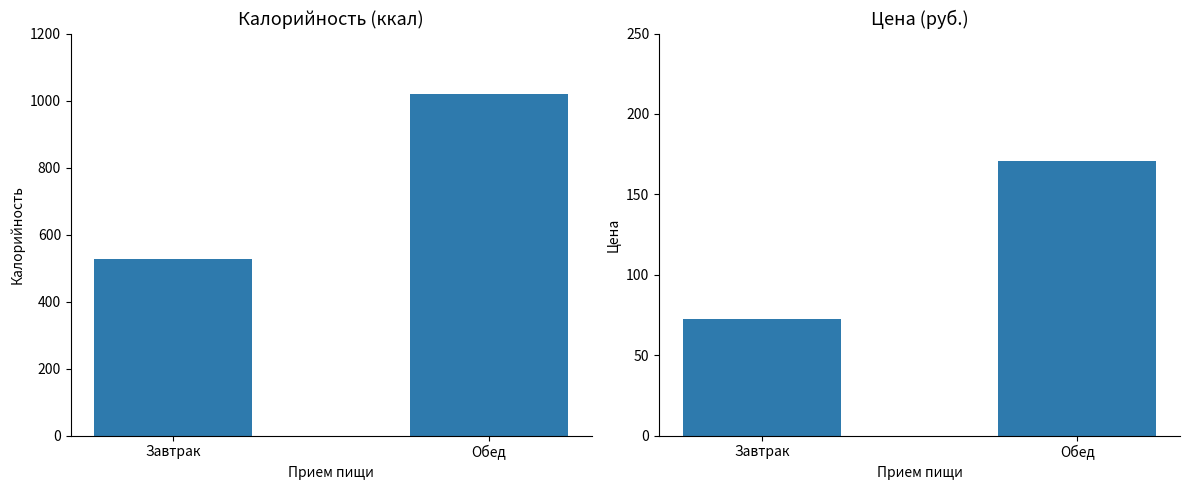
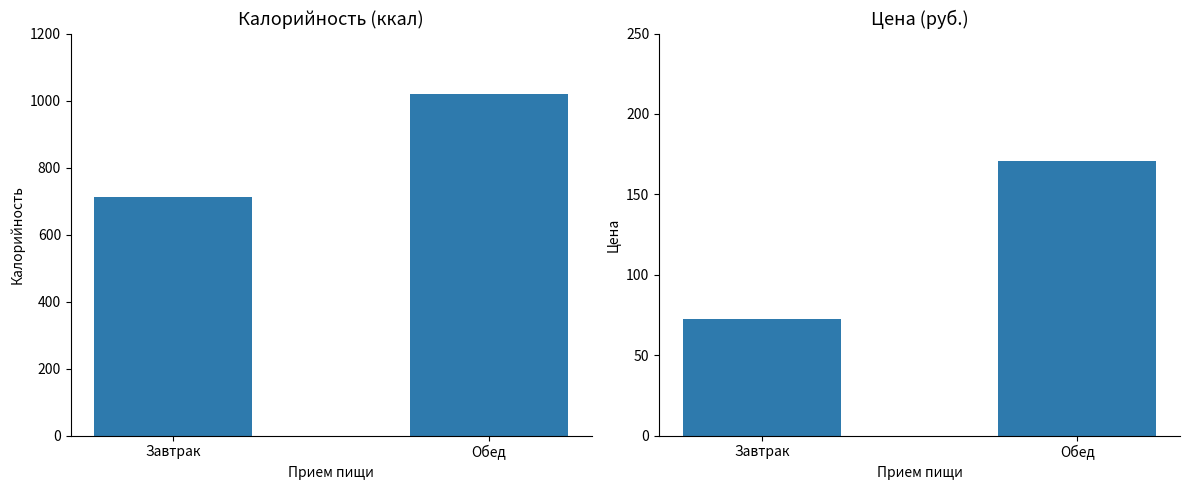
  {
    "Калорийность (ккал)": {
-     "Завтрак": 530,
+     "Завтрак": 710,
      "Обед": 1020
    },
    "Цена (руб.)": {
      "Завтрак": 73,
      "Обед": 171
    }
  }
